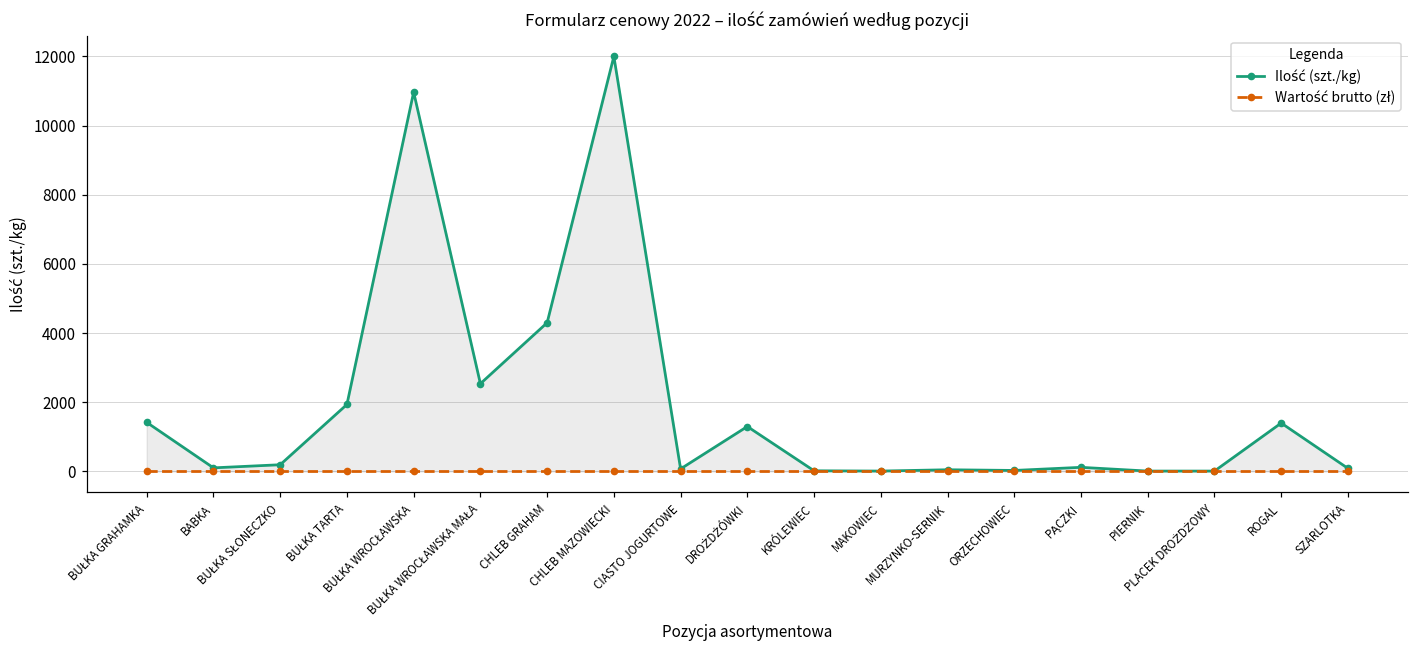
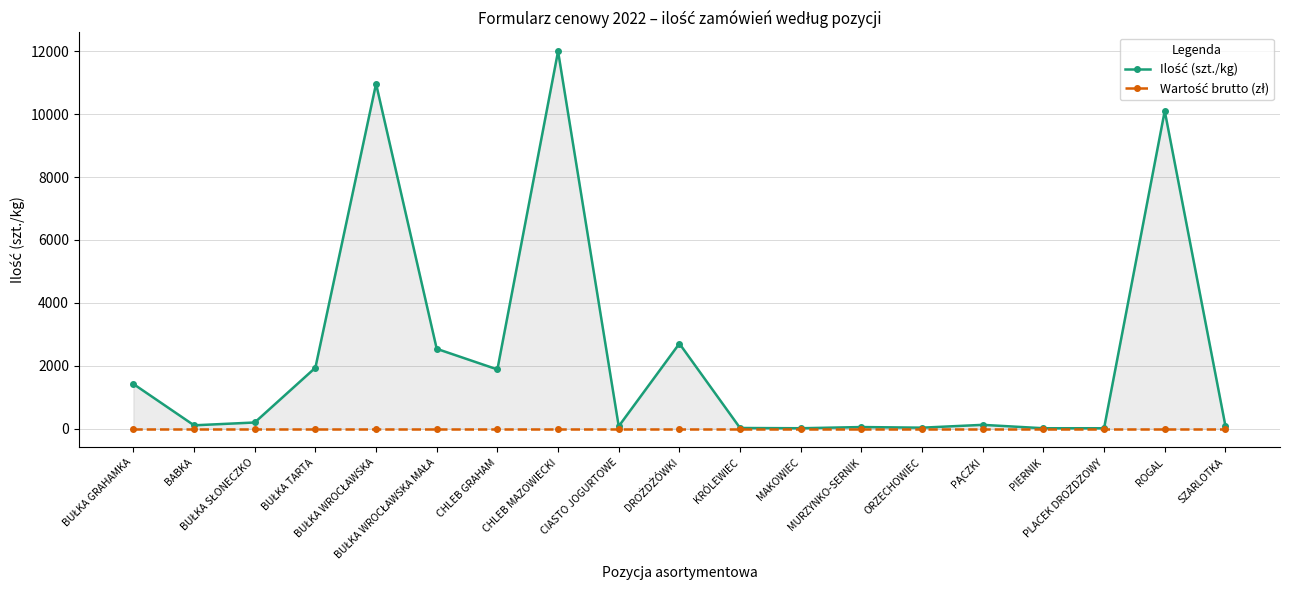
  {
    "Ilość (szt./kg)": {
      "BUŁKA GRAHAMKA": 1400,
      "BABKA": 100,
      "BUŁKA SŁONECZKO": 200,
      "BUŁKA TARTA": 1900,
      "BUŁKA WROCŁAWSKA": 11000,
      "BUŁKA WROCŁAWSKA MAŁA": 2500,
-     "CHLEB GRAHAM": 4300,
+     "CHLEB GRAHAM": 1900,
      "CHLEB MAZOWIECKI": 12000,
-     "DROŻDŹÓWKI": 1300,
+     "DROŻDŹÓWKI": 2700,
      "PĄCZKI": 100,
-     "ROGAL": 1400,
+     "ROGAL": 10100,
      "SZARLOTKA": 100
    },
    "Wartość brutto (zł)": {
      "BUŁKA GRAHAMKA": 0,
      "BABKA": 0,
      "BUŁKA SŁONECZKO": 0,
      "BUŁKA TARTA": 0,
      "BUŁKA WROCŁAWSKA": 0,
      "BUŁKA WROCŁAWSKA MAŁA": 0,
      "CHLEB GRAHAM": 0,
      "CHLEB MAZOWIECKI": 0,
      "DROŻDŹÓWKI": 0,
      "PĄCZKI": 0,
      "ROGAL": 0,
      "SZARLOTKA": 0
    }
  }
